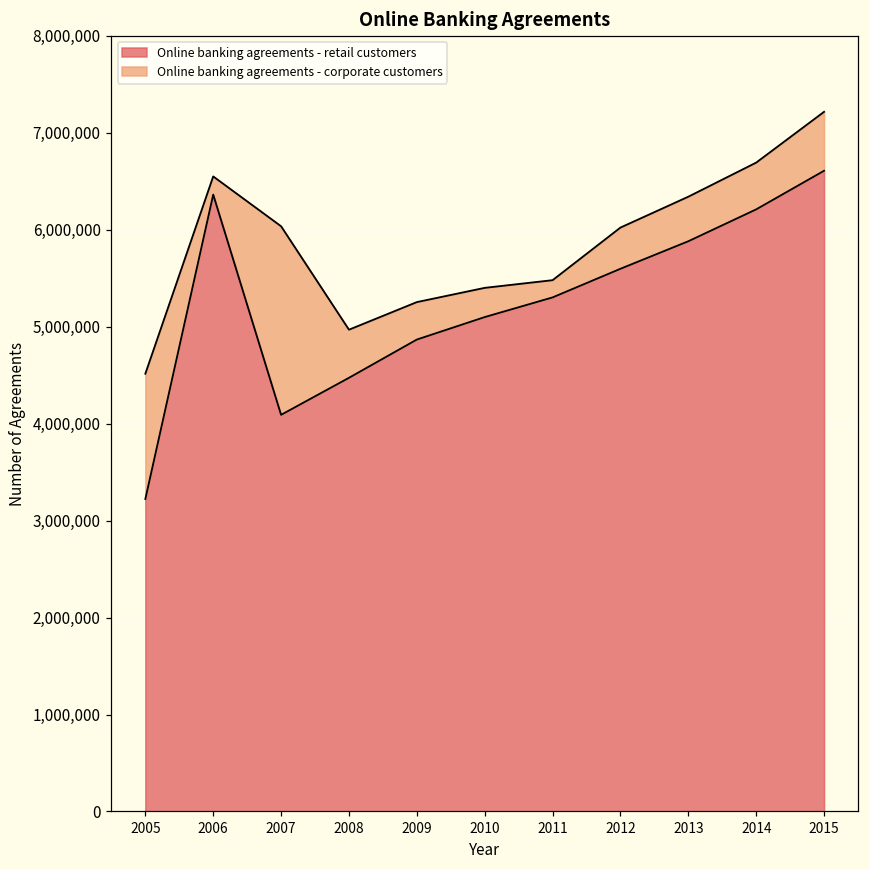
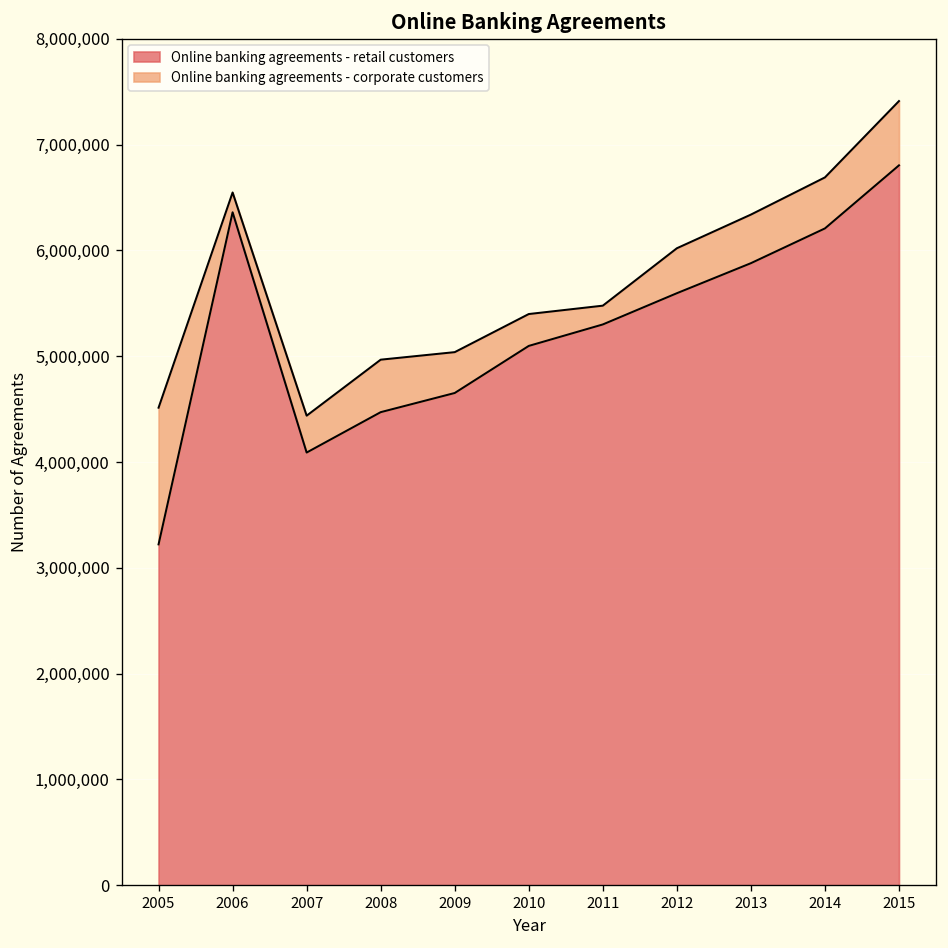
  {
    "Online banking agreements - retail customers": {
      "2005": "3,200,000",
      "2006": "6,400,000",
      "2007": "4,100,000",
      "2008": "4,500,000",
-     "2009": "4,900,000",
+     "2009": "4,700,000",
      "2010": "5,100,000",
      "2011": "5,300,000",
      "2012": "5,600,000",
      "2013": "5,900,000",
      "2014": "6,200,000",
-     "2015": "6,600,000"
+     "2015": "6,800,000"
    },
    "Online banking agreements - corporate customers": {
      "2005": "1,300,000",
      "2006": "200,000",
-     "2007": "1,900,000",
+     "2007": "300,000",
      "2008": "500,000",
      "2009": "400,000",
      "2010": "300,000",
      "2011": "200,000",
      "2012": "400,000",
      "2013": "500,000",
      "2014": "500,000",
      "2015": "600,000"
    }
  }
